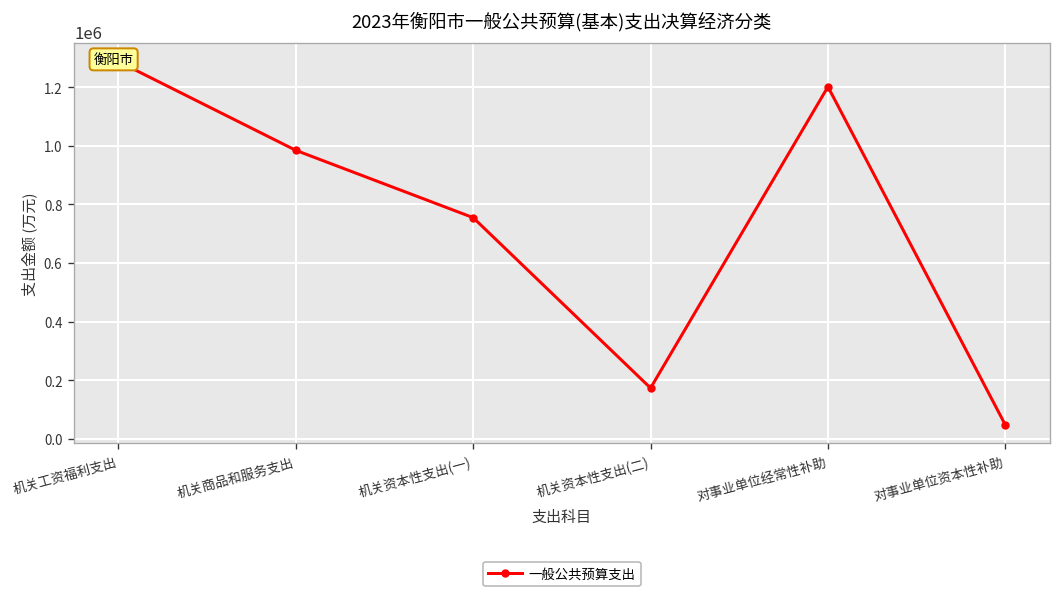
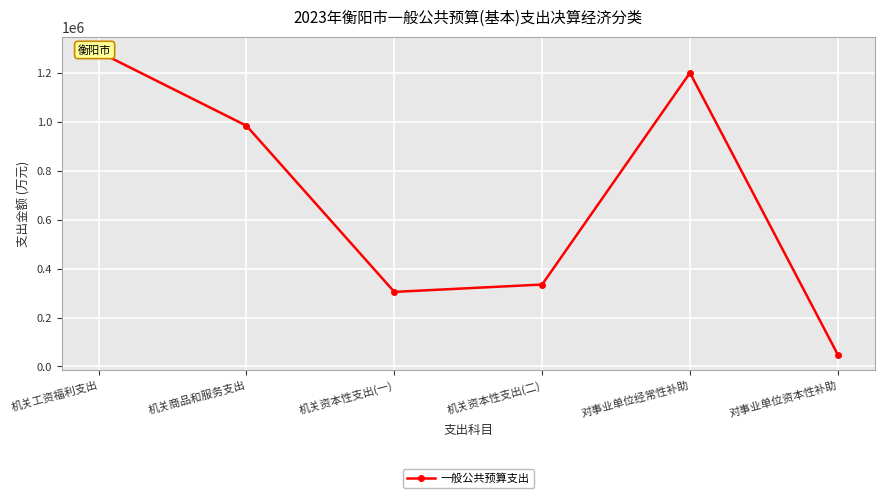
  {
    "机关商品和服务支出": 980000,
-   "机关资本性支出(一)": 750000,
-   "机关资本性支出(二)": 170000,
+   "机关资本性支出(一)": 300000,
+   "机关资本性支出(二)": 330000,
    "对事业单位经常性补助": 1200000,
    "对事业单位资本性补助": 50000
  }
